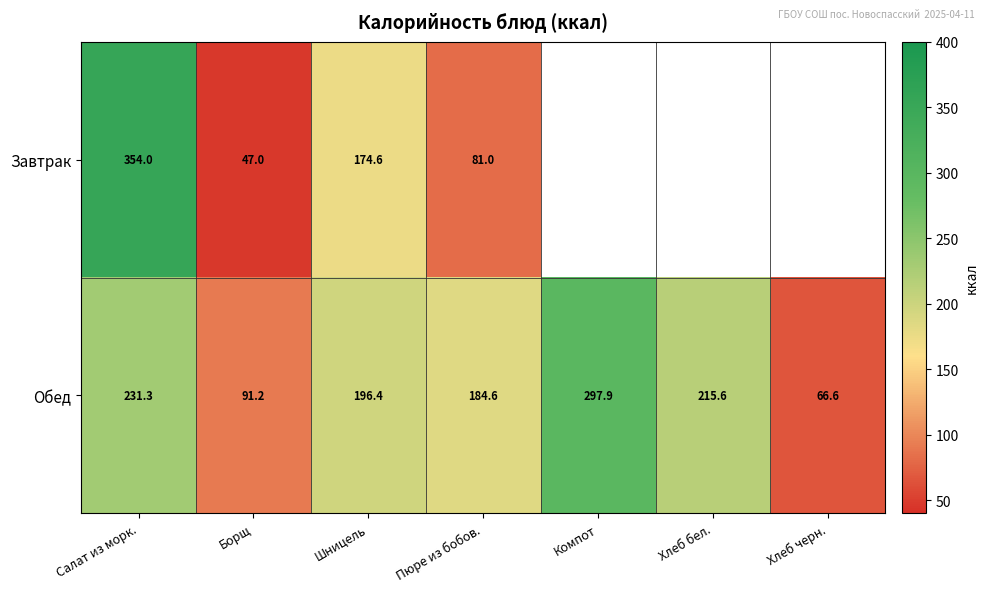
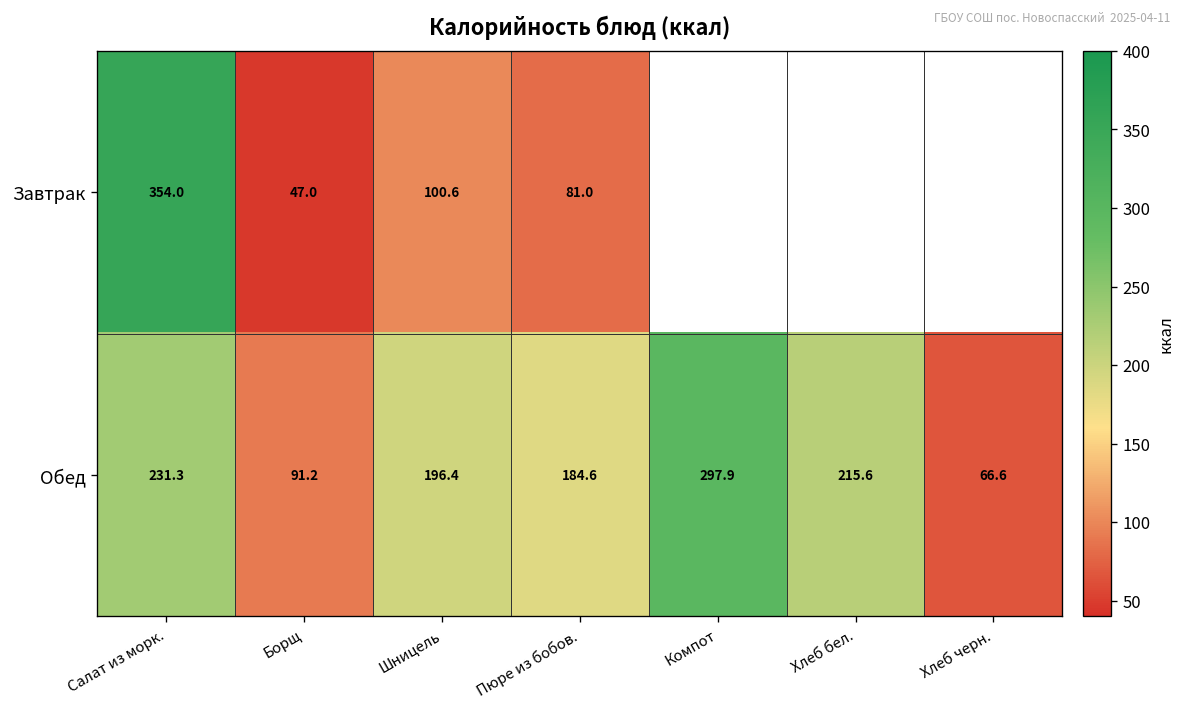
  {
    "Завтрак": {
      "Салат из морк.": 354.0,
      "Борщ": 47.0,
-     "Шницель": 174.6,
+     "Шницель": 100.6,
      "Пюре из бобов.": 81.0
    },
    "Обед": {
      "Салат из морк.": 231.3,
      "Борщ": 91.2,
      "Шницель": 196.4,
      "Пюре из бобов.": 184.6,
      "Компот": 297.9,
      "Хлеб бел.": 215.6,
      "Хлеб черн.": 66.6
    }
  }
